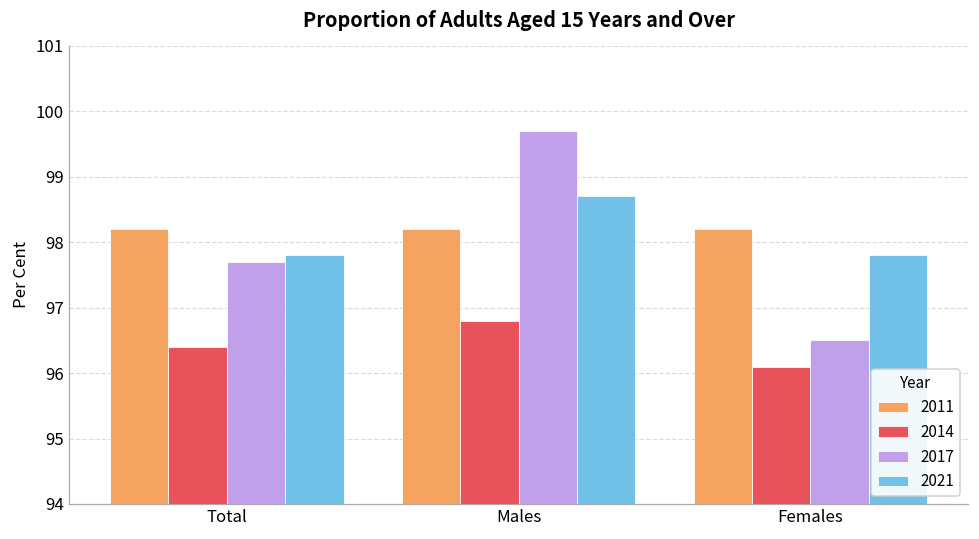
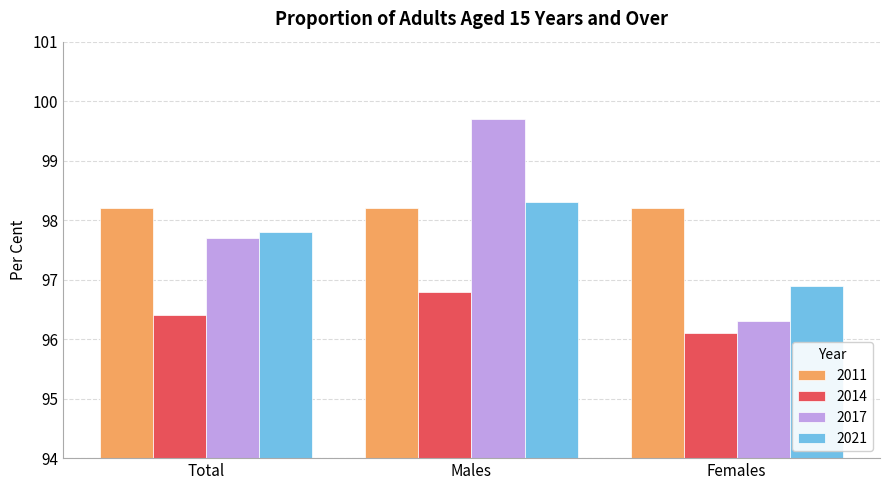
  {
    "2011": {
      "Total": 98.2,
      "Males": 98.2,
      "Females": 98.2
    },
    "2014": {
      "Total": 96.4,
      "Males": 96.8,
      "Females": 96.1
    },
    "2017": {
      "Total": 97.7,
      "Males": 99.7,
-     "Females": 96.5
+     "Females": 96.3
    },
    "2021": {
      "Total": 97.8,
-     "Males": 98.7,
-     "Females": 97.8
+     "Males": 98.3,
+     "Females": 96.9
    }
  }
